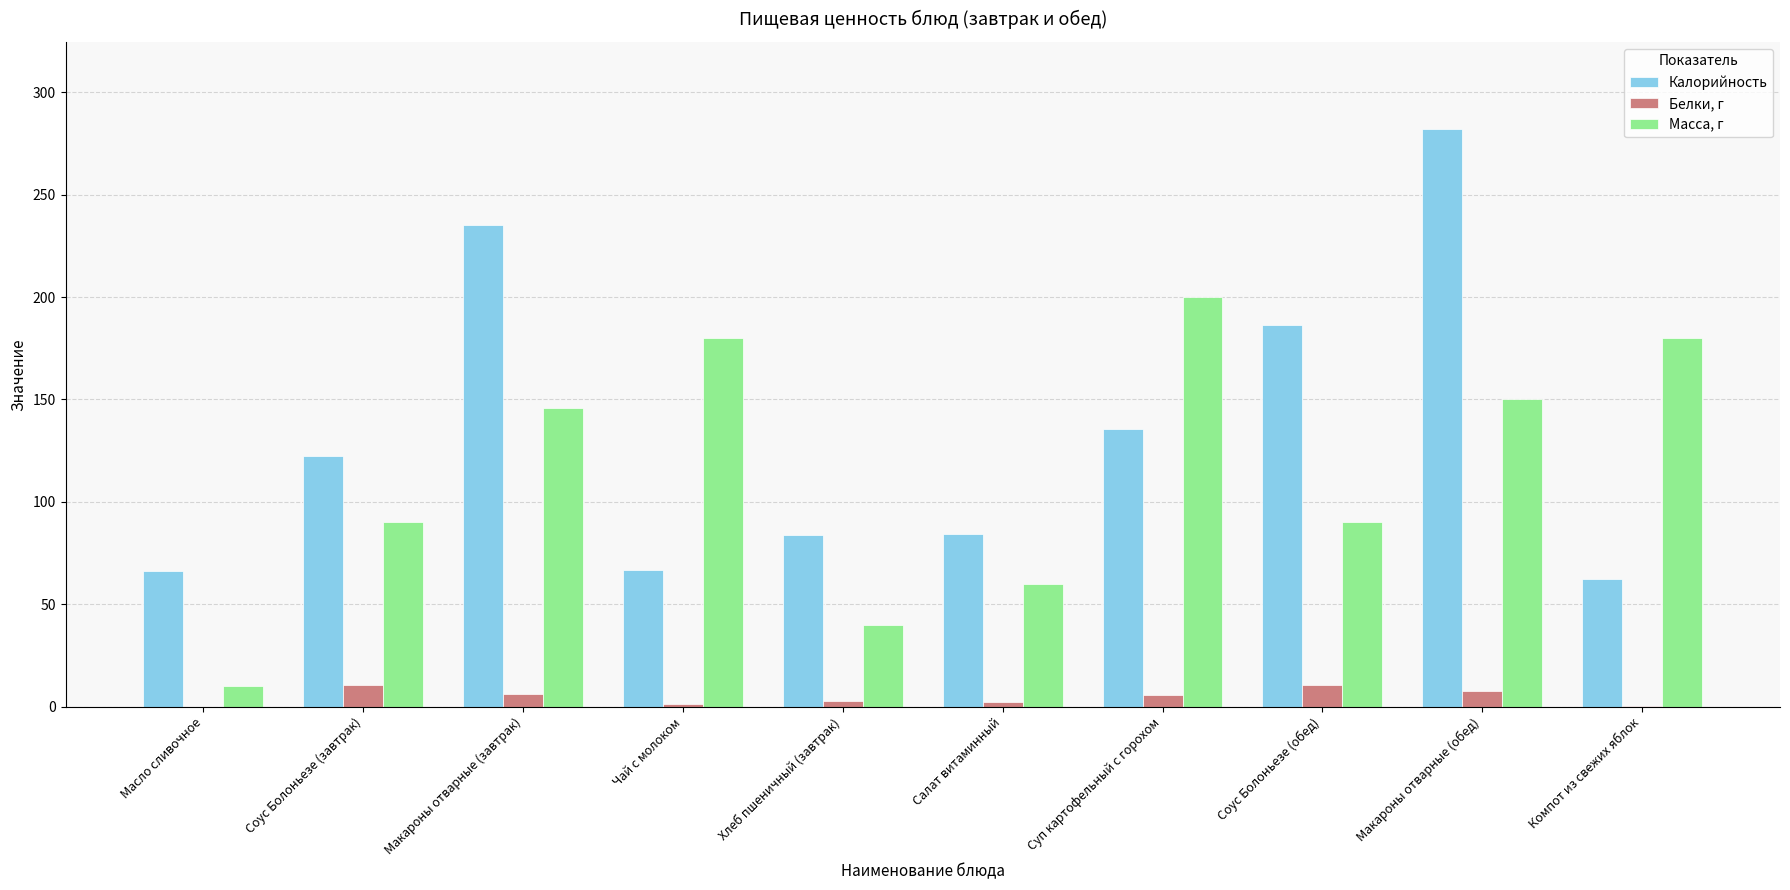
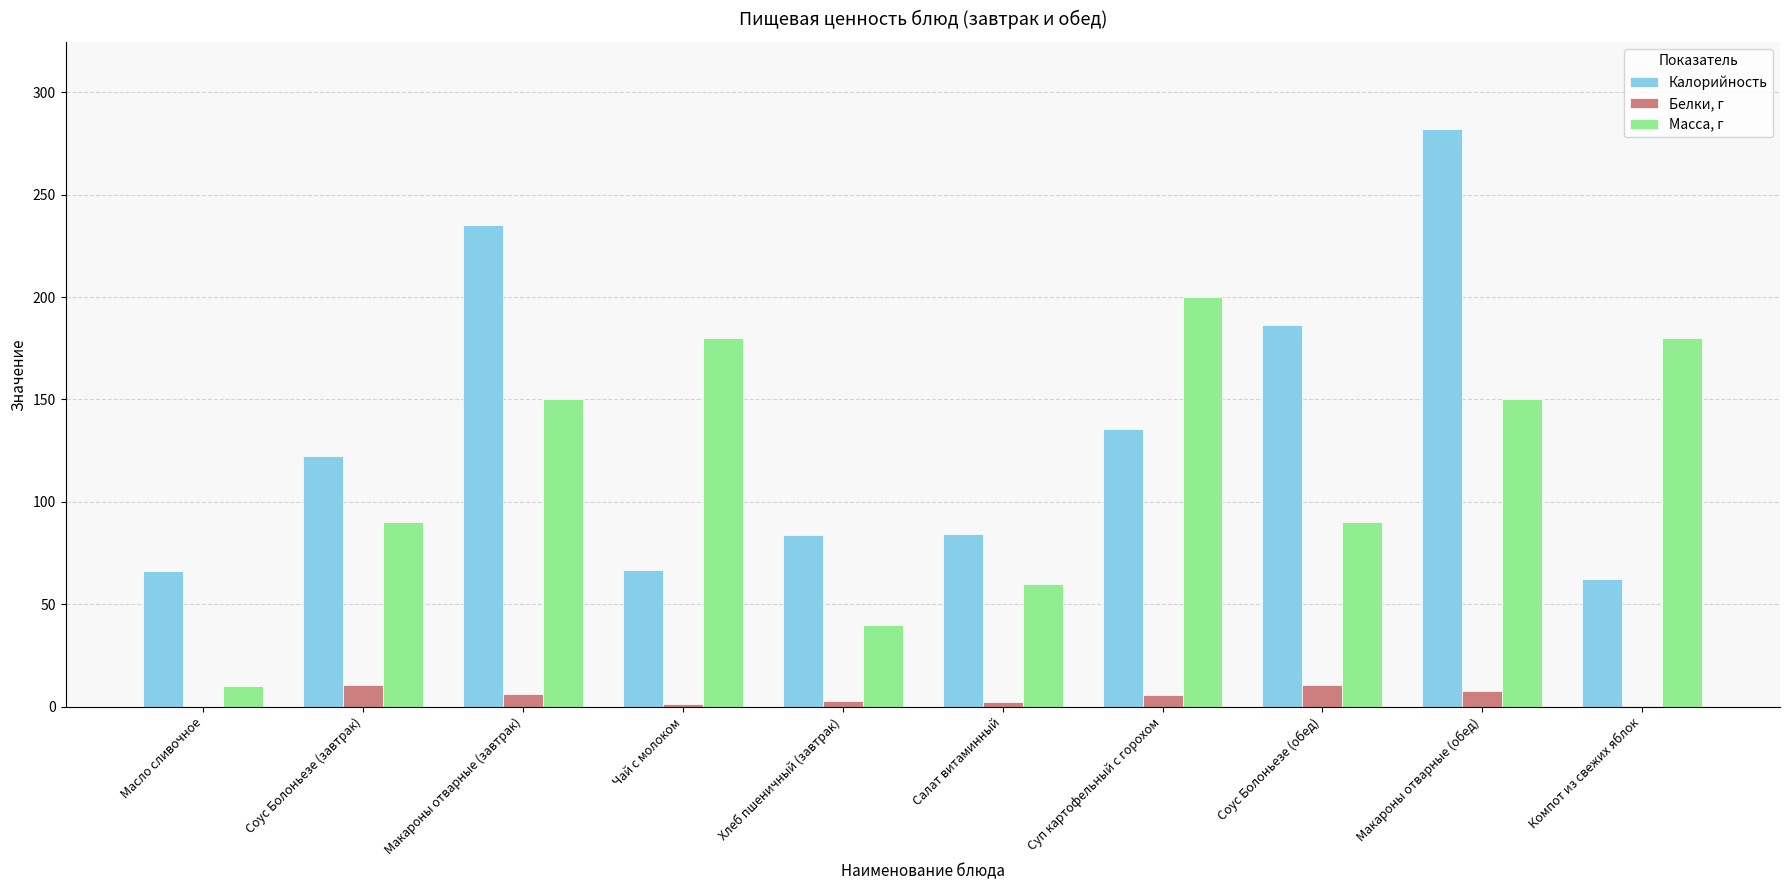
  {
    "Калорийность": {
      "Масло сливочное": 66,
      "Соус Болоньезе (завтрак)": 123,
      "Макароны отварные (завтрак)": 235,
      "Чай с молоком": 67,
      "Хлеб пшеничный (завтрак)": 84,
      "Салат витаминный": 84,
      "Суп картофельный с горохом": 136,
      "Соус Болоньезе (обед)": 186,
      "Макароны отварные (обед)": 282,
      "Компот из свежих яблок": 62
    },
    "Белки, г": {
      "Соус Болоньезе (завтрак)": 11,
      "Макароны отварные (завтрак)": 6,
      "Чай с молоком": 1,
      "Хлеб пшеничный (завтрак)": 3,
      "Салат витаминный": 2,
      "Суп картофельный с горохом": 6,
      "Соус Болоньезе (обед)": 10,
      "Макароны отварные (обед)": 7
    },
    "Масса, г": {
      "Масло сливочное": 10,
      "Соус Болоньезе (завтрак)": 90,
-     "Макароны отварные (завтрак)": 146,
+     "Макароны отварные (завтрак)": 150,
      "Чай с молоком": 180,
      "Хлеб пшеничный (завтрак)": 40,
      "Салат витаминный": 60,
      "Суп картофельный с горохом": 200,
      "Соус Болоньезе (обед)": 90,
      "Макароны отварные (обед)": 150,
      "Компот из свежих яблок": 180
    }
  }
